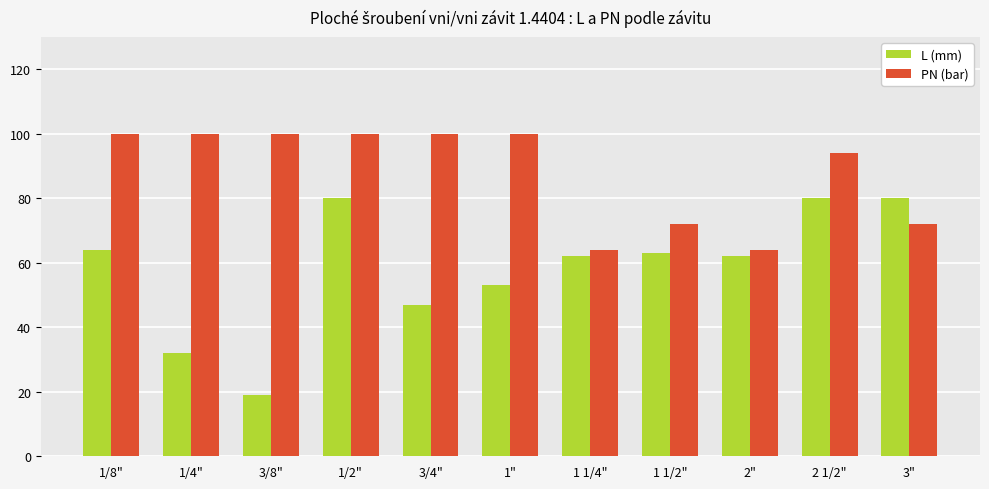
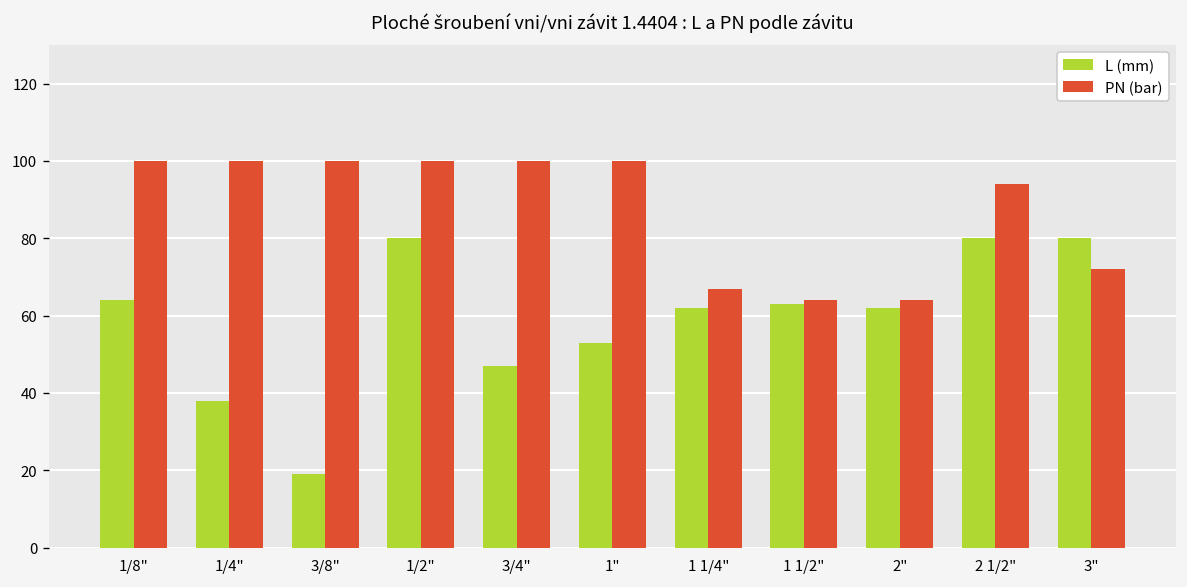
  {
    "L (mm)": {
      "1/8\"": 64,
-     "1/4\"": 32,
+     "1/4\"": 38,
      "3/8\"": 19,
      "1/2\"": 80,
      "3/4\"": 47,
      "1\"": 53,
      "1 1/4\"": 62,
      "1 1/2\"": 63,
      "2\"": 62,
      "2 1/2\"": 80,
      "3\"": 80
    },
    "PN (bar)": {
      "1/8\"": 100,
      "1/4\"": 100,
      "3/8\"": 100,
      "1/2\"": 100,
      "3/4\"": 100,
      "1\"": 100,
-     "1 1/4\"": 64,
-     "1 1/2\"": 72,
+     "1 1/4\"": 67,
+     "1 1/2\"": 64,
      "2\"": 64,
      "2 1/2\"": 94,
      "3\"": 72
    }
  }
